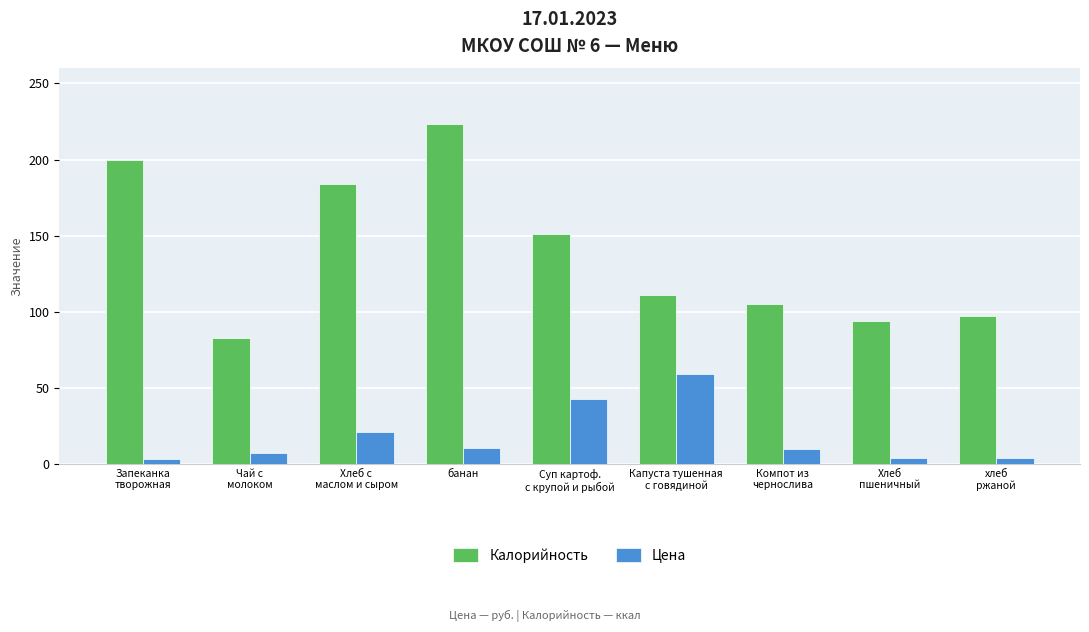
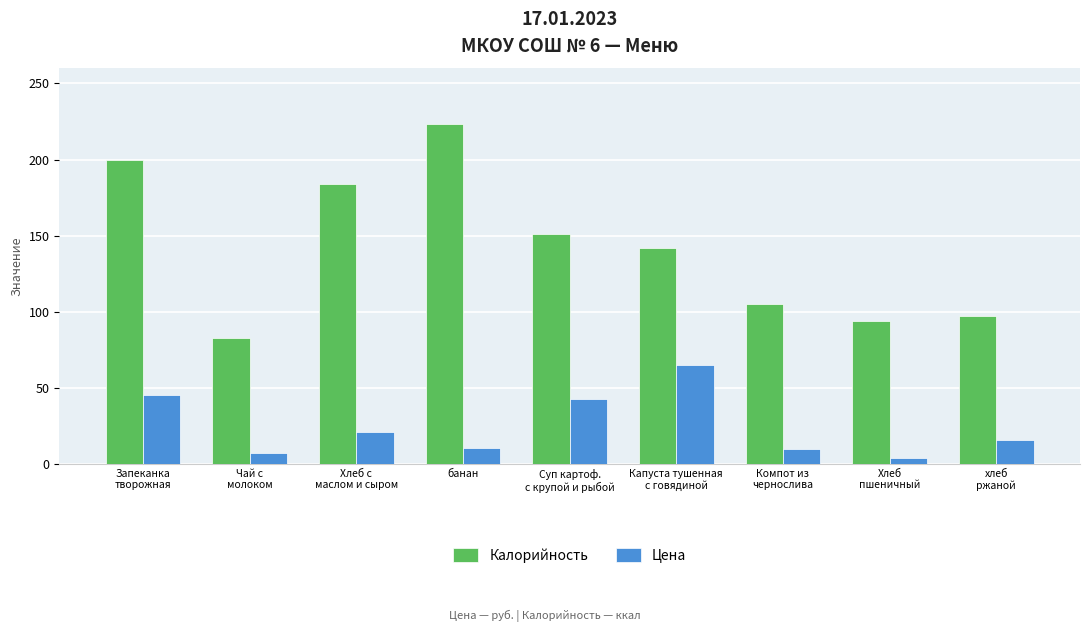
  {
    "Калорийность": {
      "Запеканка творожная": 200,
      "Чай с молоком": 83,
      "Хлеб с маслом и сыром": 184,
      "банан": 223,
      "Суп картоф. с крупой и рыбой": 151,
-     "Капуста тушенная с говядиной": 111,
+     "Капуста тушенная с говядиной": 142,
      "Компот из чернослива": 105,
      "Хлеб пшеничный": 94,
      "хлеб ржаной": 97
    },
    "Цена": {
-     "Запеканка творожная": 3,
+     "Запеканка творожная": 45,
      "Чай с молоком": 7,
      "Хлеб с маслом и сыром": 21,
      "банан": 10,
      "Суп картоф. с крупой и рыбой": 43,
-     "Капуста тушенная с говядиной": 59,
+     "Капуста тушенная с говядиной": 65,
      "Компот из чернослива": 10,
      "Хлеб пшеничный": 4,
-     "хлеб ржаной": 4
+     "хлеб ржаной": 16
    }
  }
